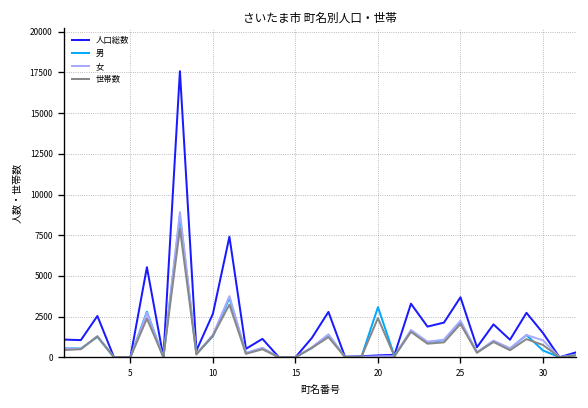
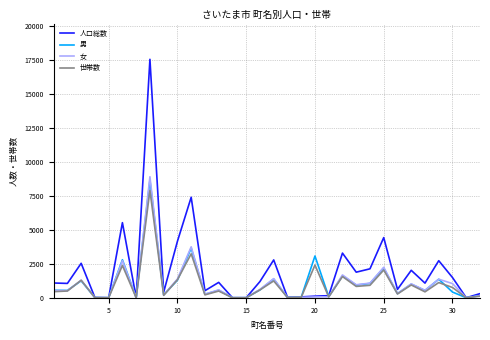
  {
    "人口総数": {
-     "10": 2700,
-     "25": 3700,
+     "10": 4200,
+     "25": 4400,
      "30": 1500
    },
    "男": {
      "20": 3100,
      "30": 400
    },
    "女": {
      "30": 1000
    },
    "世帯数": {
      "20": 2400,
      "30": 800
    }
  }
